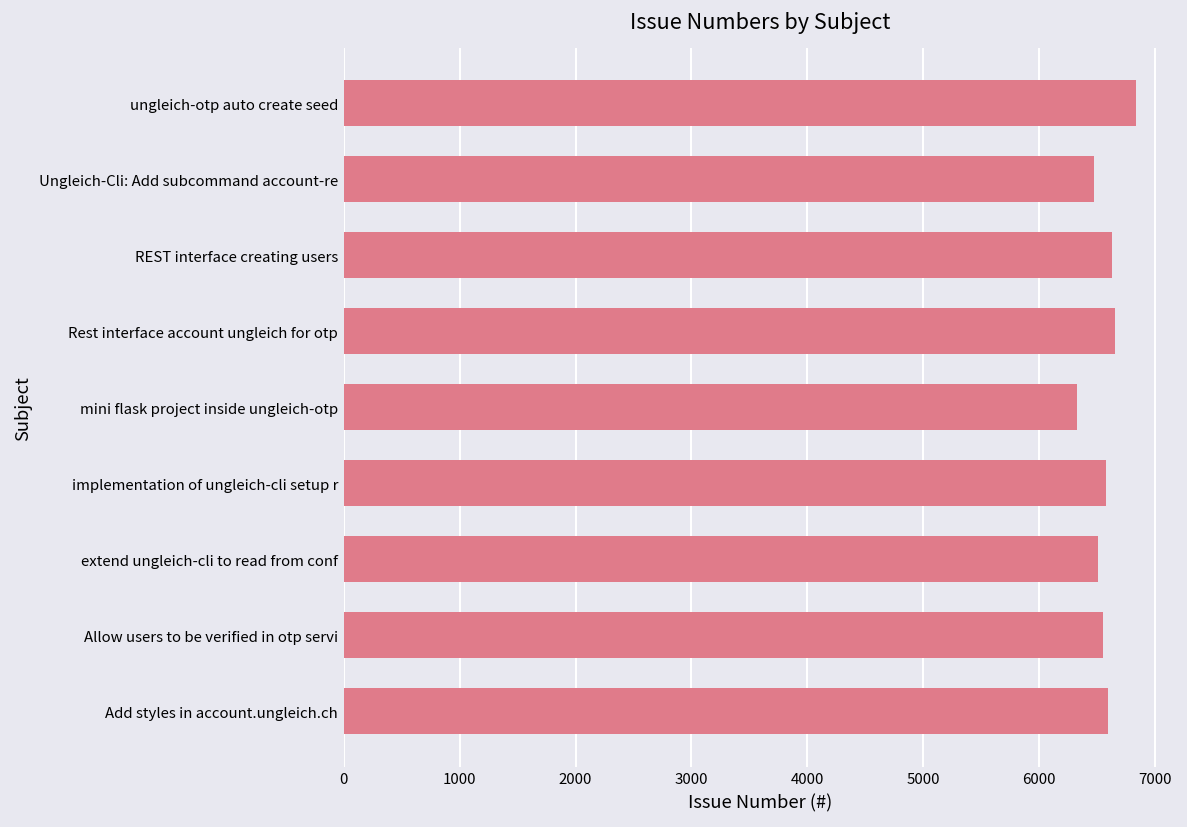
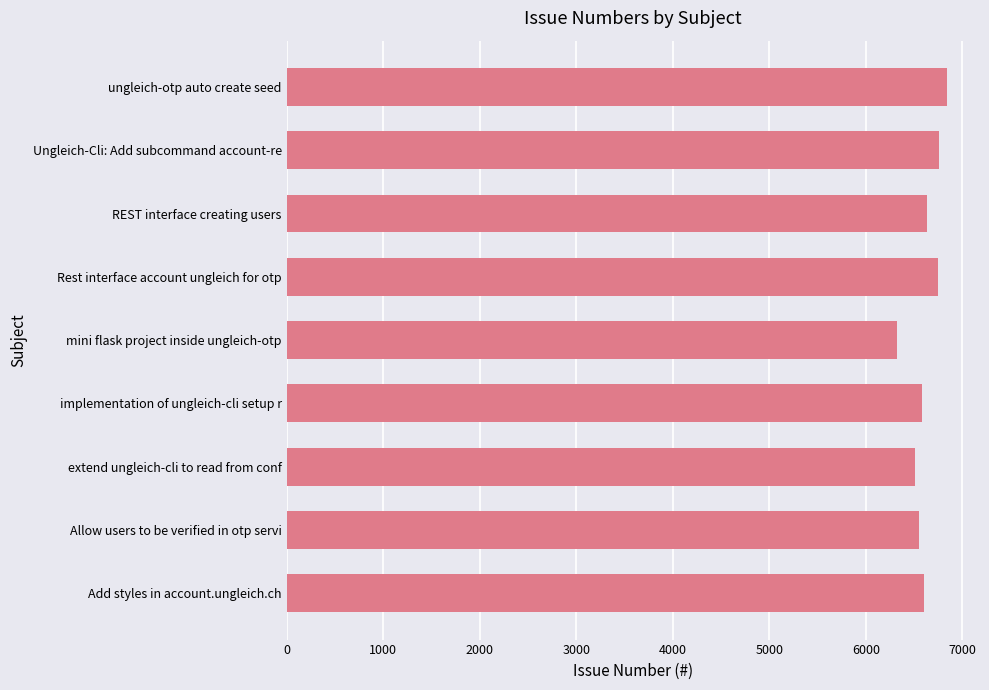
  {
    "ungleich-otp auto create seed": 6800,
-   "Ungleich-Cli: Add subcommand account-re": 6500,
+   "Ungleich-Cli: Add subcommand account-re": 6800,
    "REST interface creating users": 6600,
-   "Rest interface account ungleich for otp": 6700,
+   "Rest interface account ungleich for otp": 6800,
    "mini flask project inside ungleich-otp": 6300,
    "implementation of ungleich-cli setup r": 6600,
    "extend ungleich-cli to read from conf": 6500,
    "Allow users to be verified in otp servi": 6600,
    "Add styles in account.ungleich.ch": 6600
  }
